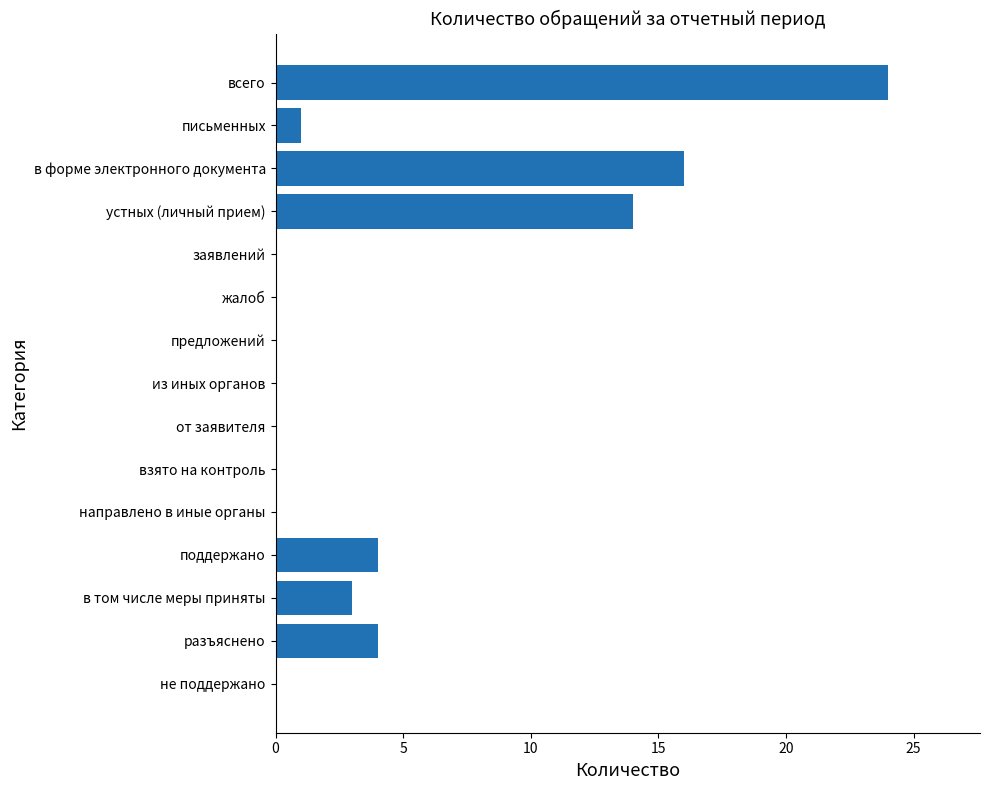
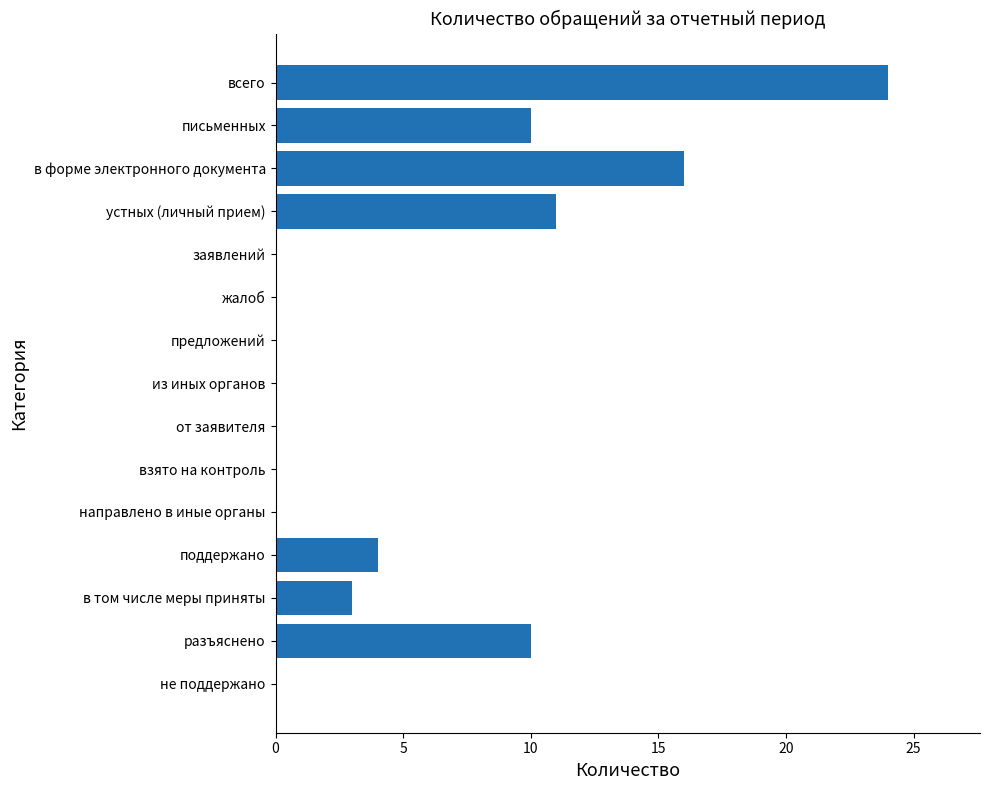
  {
    "всего": 24,
-   "письменных": 1,
+   "письменных": 10,
    "в форме электронного документа": 16,
-   "устных (личный прием)": 14,
+   "устных (личный прием)": 11,
    "заявлений": 0,
    "жалоб": 0,
    "предложений": 0,
    "из иных органов": 0,
    "от заявителя": 0,
    "взято на контроль": 0,
    "направлено в иные органы": 0,
    "поддержано": 4,
    "в том числе меры приняты": 3,
-   "разъяснено": 4,
+   "разъяснено": 10,
    "не поддержано": 0
  }
